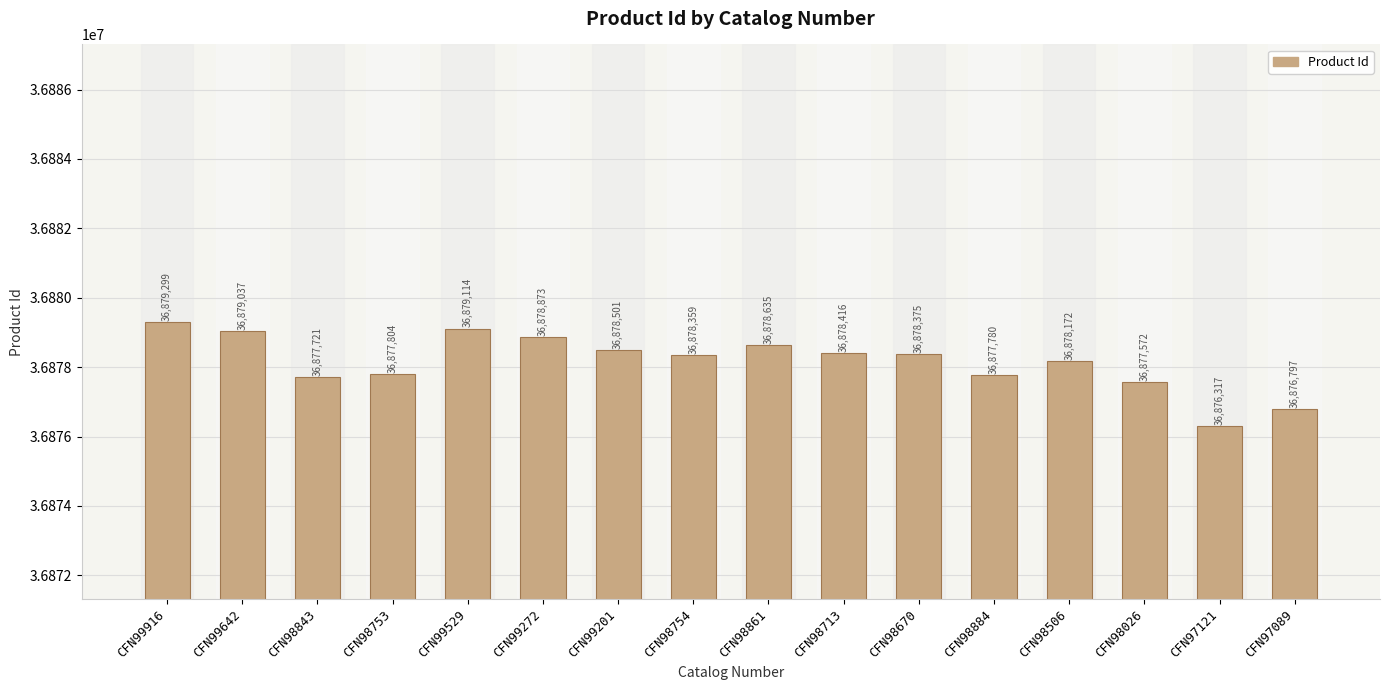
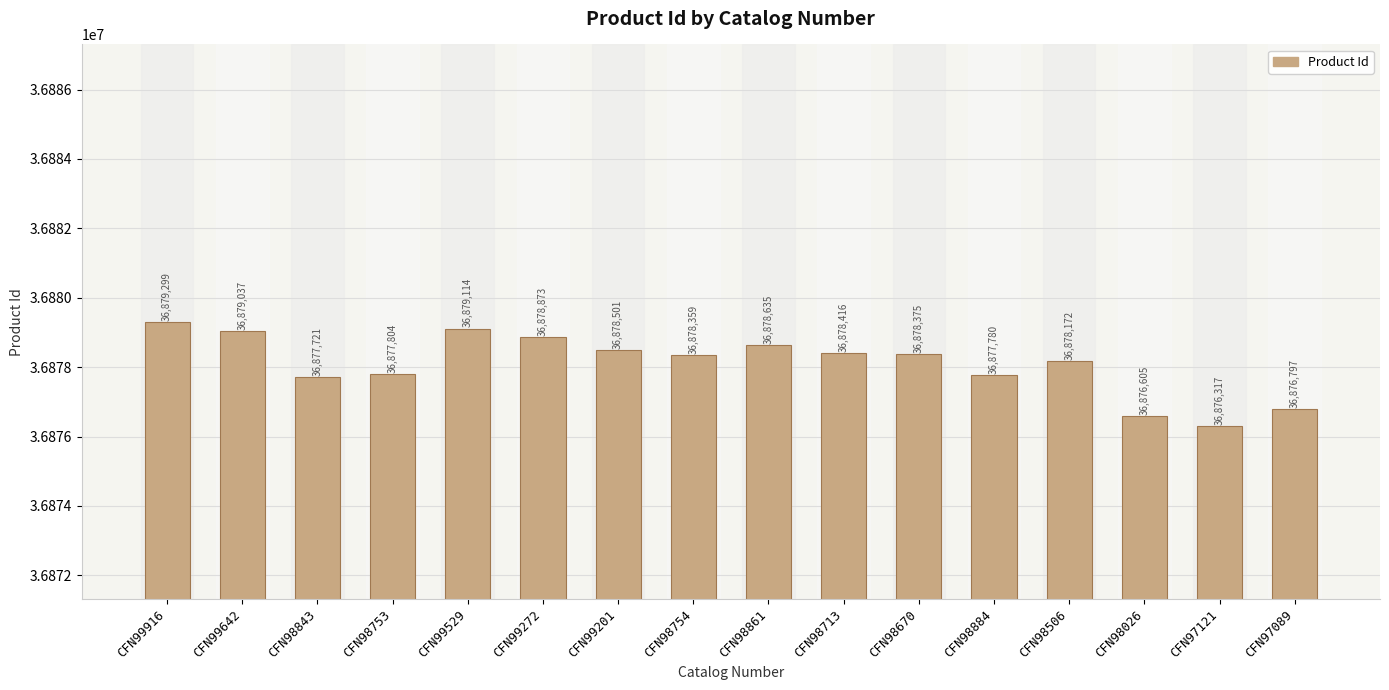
  {
    "CFN99916": "36,879,299",
    "CFN99642": "36,879,037",
    "CFN98843": "36,877,721",
    "CFN98753": "36,877,804",
    "CFN99529": "36,879,114",
    "CFN99272": "36,878,873",
    "CFN99201": "36,878,501",
    "CFN98754": "36,878,359",
    "CFN98861": "36,878,635",
    "CFN98713": "36,878,416",
    "CFN98670": "36,878,375",
    "CFN98884": "36,877,780",
    "CFN98506": "36,878,172",
-   "CFN98026": "36,877,572",
+   "CFN98026": "36,876,605",
    "CFN97121": "36,876,317",
    "CFN97089": "36,876,797"
  }
